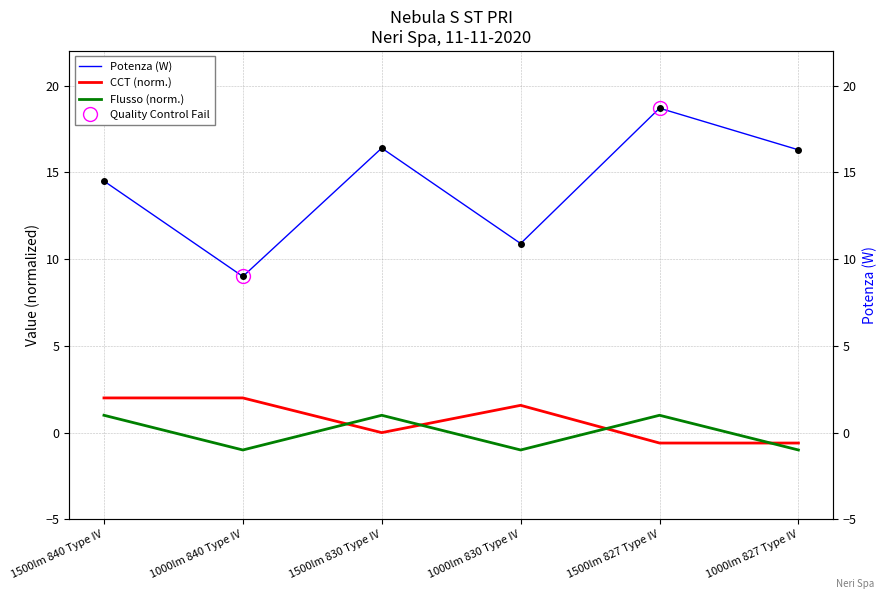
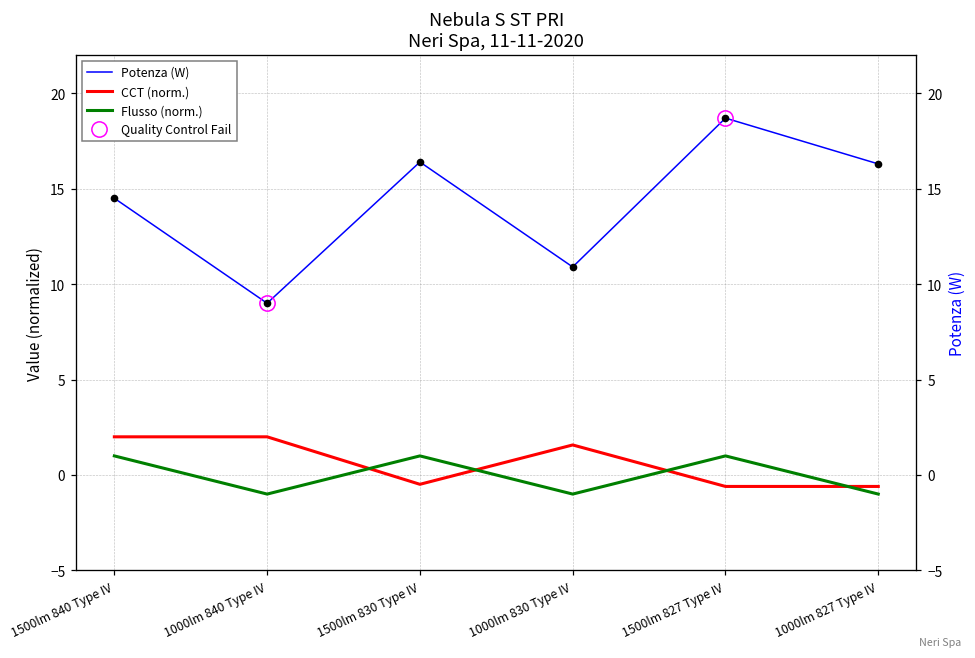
  {
    "Potenza (W)": {
      "1500lm 840 Type IV": 14.5,
      "1500lm 830 Type IV": 16.4,
      "1000lm 830 Type IV": 10.9,
      "1000lm 827 Type IV": 16.3
    },
    "CCT (norm.)": {
      "1500lm 840 Type IV": 2.0,
      "1000lm 840 Type IV": 2.0,
-     "1500lm 830 Type IV": 0.0,
+     "1500lm 830 Type IV": -0.5,
      "1000lm 830 Type IV": 1.6,
      "1500lm 827 Type IV": -0.6,
      "1000lm 827 Type IV": -0.6
    },
    "Flusso (norm.)": {
      "1500lm 840 Type IV": 1.0,
      "1000lm 840 Type IV": -1.0,
      "1500lm 830 Type IV": 1.0,
      "1000lm 830 Type IV": -1.0,
      "1500lm 827 Type IV": 1.0,
      "1000lm 827 Type IV": -1.0
    }
  }
